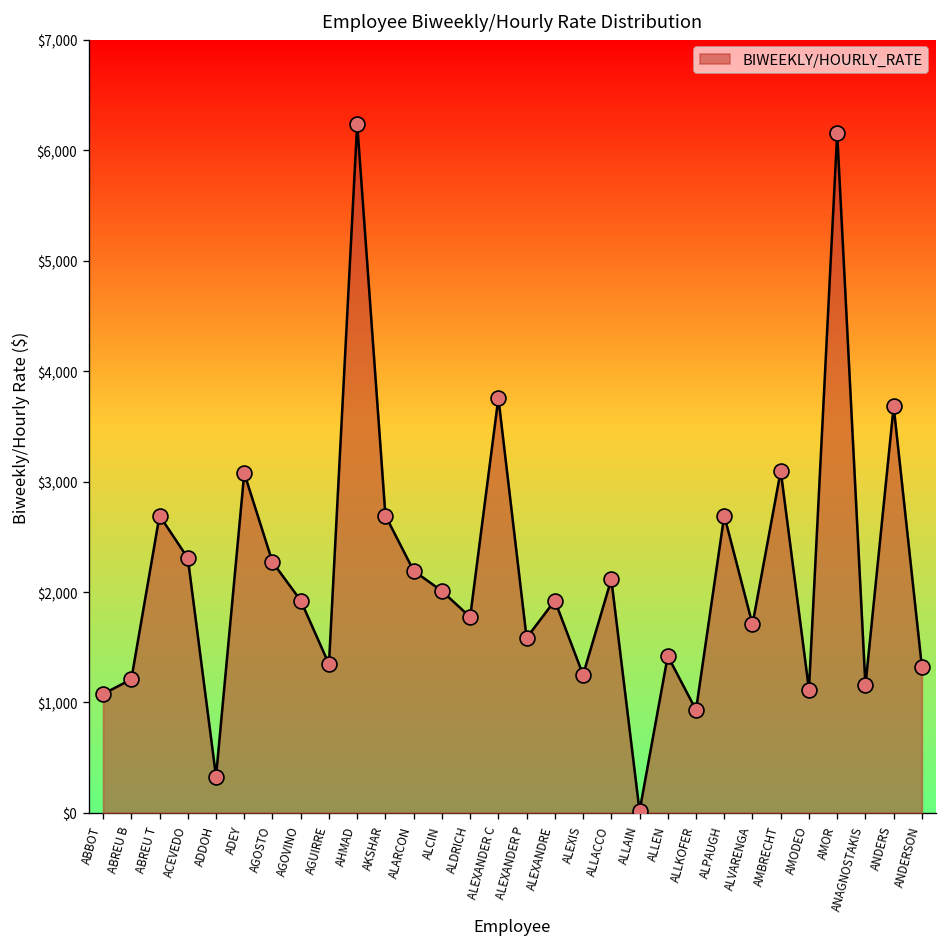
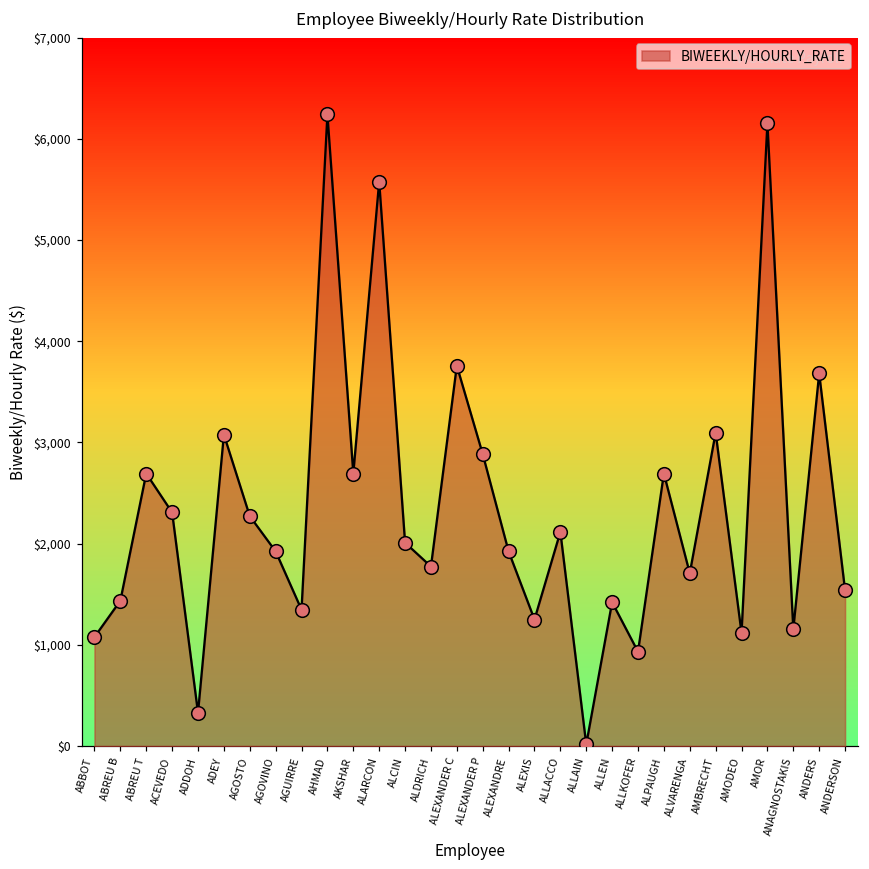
  {
    "BIWEEKLY/HOURLY_RATE": {
      "ABBOT": "$1,100",
-     "ABREU B": "$1,200",
+     "ABREU B": "$1,400",
      "ABREU T": "$2,700",
      "ACEVEDO": "$2,300",
      "ADDOH": "$300",
      "ADEY": "$3,100",
      "AGOSTO": "$2,300",
      "AGOVINO": "$1,900",
      "AGUIRRE": "$1,300",
      "AHMAD": "$6,200",
      "AKSHAR": "$2,700",
-     "ALARCON": "$2,200",
+     "ALARCON": "$5,600",
      "ALCIN": "$2,000",
      "ALDRICH": "$1,800",
      "ALEXANDER C": "$3,800",
-     "ALEXANDER P": "$1,600",
+     "ALEXANDER P": "$2,900",
      "ALEXANDRE": "$1,900",
      "ALEXIS": "$1,300",
      "ALLACCO": "$2,100",
      "ALLAIN": "$0",
      "ALLEN": "$1,400",
      "ALLKOFER": "$900",
      "ALPAUGH": "$2,700",
      "ALVARENGA": "$1,700",
      "AMBRECHT": "$3,100",
      "AMODEO": "$1,100",
      "AMOR": "$6,200",
      "ANAGNOSTAKIS": "$1,200",
      "ANDERS": "$3,700",
-     "ANDERSON": "$1,300"
+     "ANDERSON": "$1,500"
    }
  }
